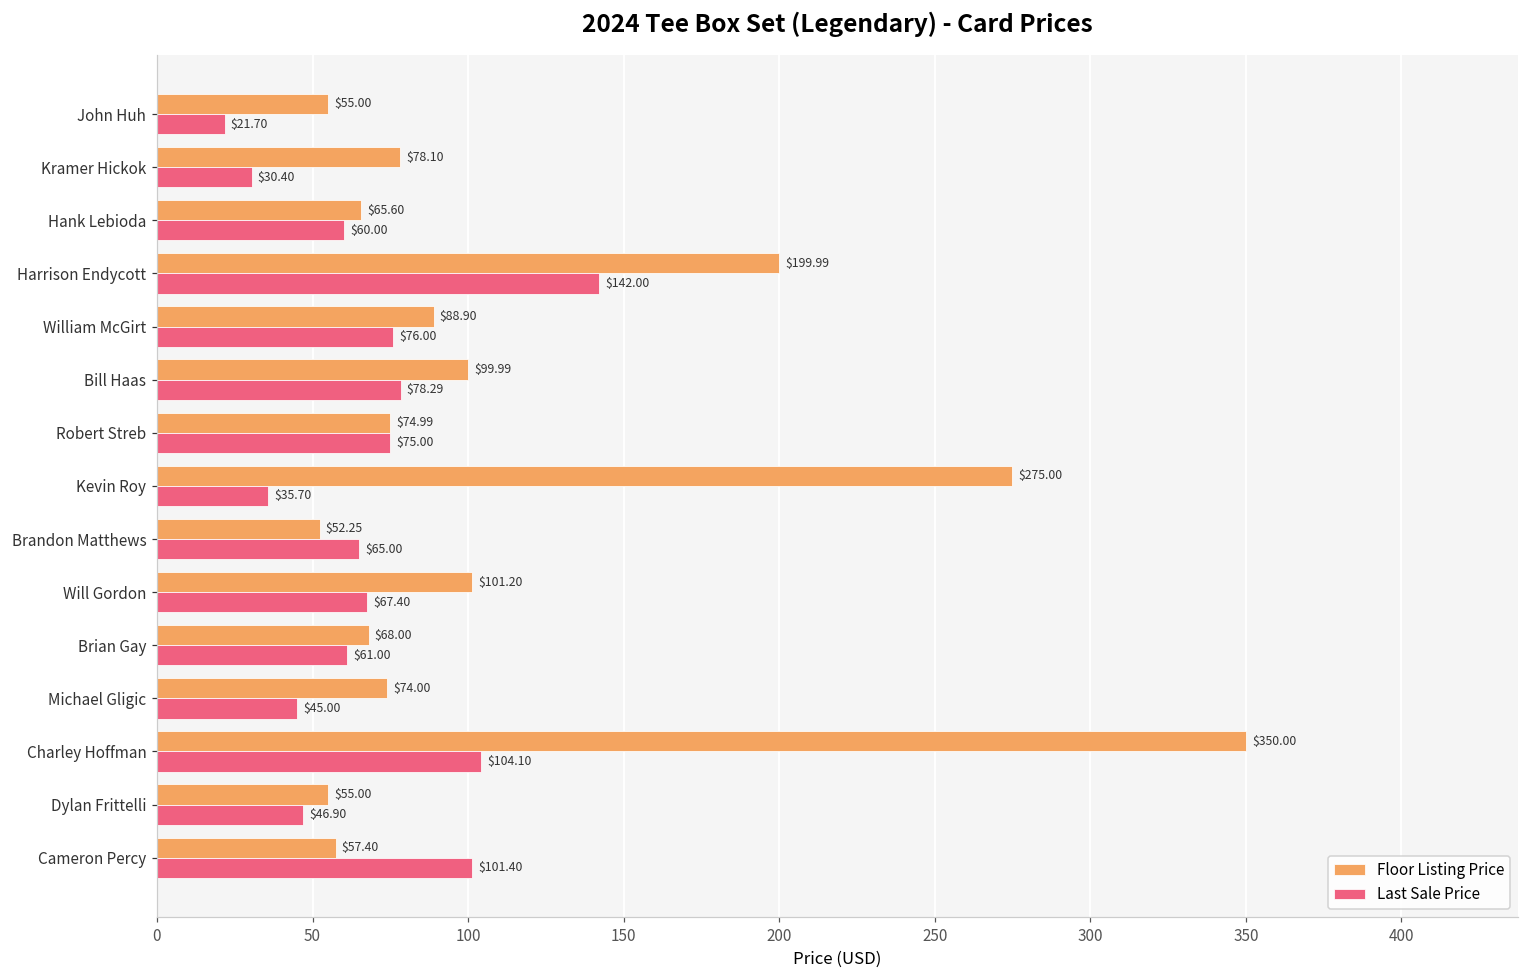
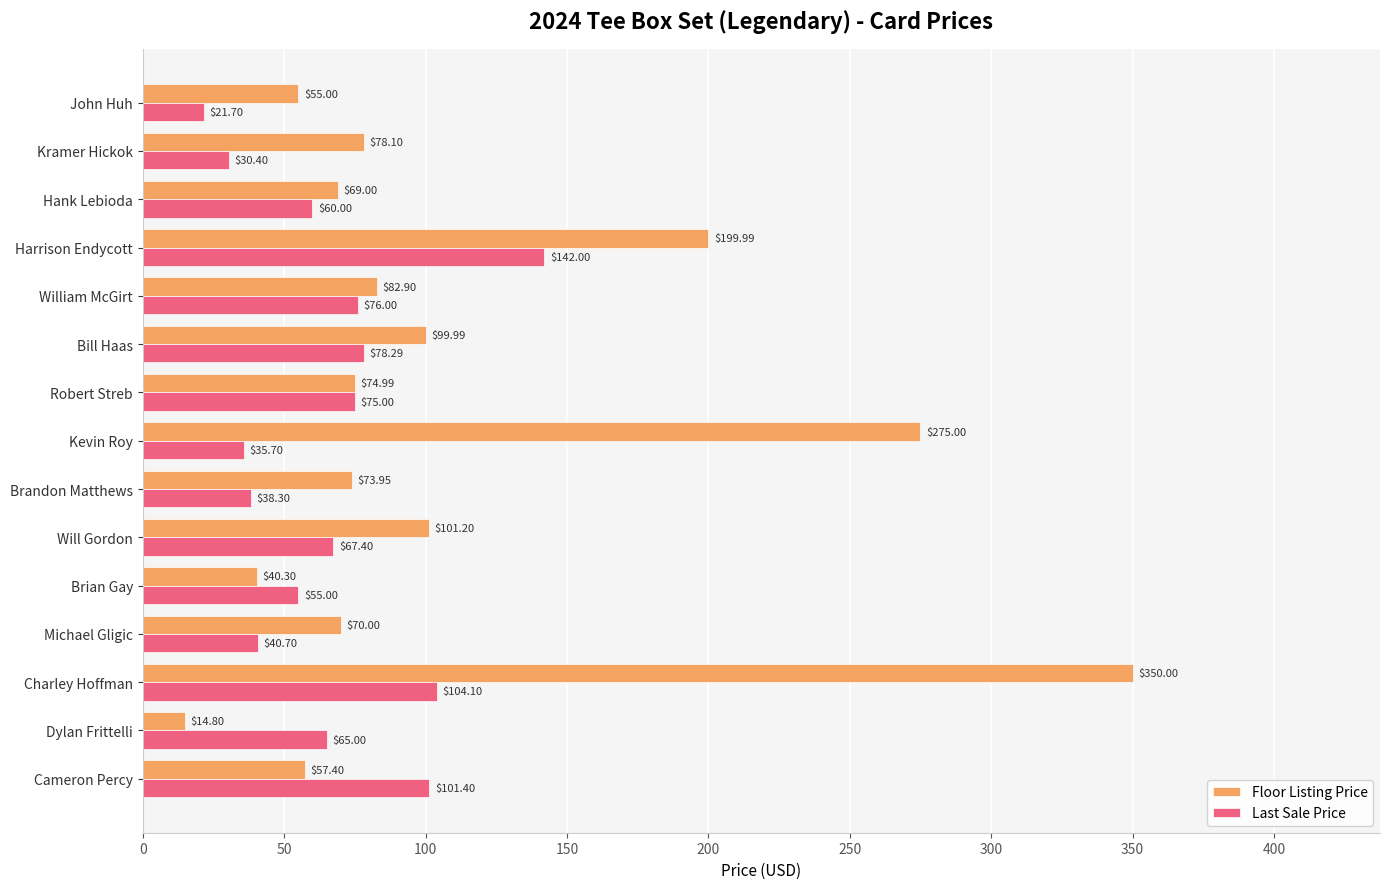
  {
    "Floor Listing Price": {
      "John Huh": "$55.00",
      "Kramer Hickok": "$78.10",
-     "Hank Lebioda": "$65.60",
+     "Hank Lebioda": "$69.00",
      "Harrison Endycott": "$199.99",
-     "William McGirt": "$88.90",
+     "William McGirt": "$82.90",
      "Bill Haas": "$99.99",
      "Robert Streb": "$74.99",
      "Kevin Roy": "$275.00",
-     "Brandon Matthews": "$52.25",
+     "Brandon Matthews": "$73.95",
      "Will Gordon": "$101.20",
-     "Brian Gay": "$68.00",
-     "Michael Gligic": "$74.00",
+     "Brian Gay": "$40.30",
+     "Michael Gligic": "$70.00",
      "Charley Hoffman": "$350.00",
-     "Dylan Frittelli": "$55.00",
+     "Dylan Frittelli": "$14.80",
      "Cameron Percy": "$57.40"
    },
    "Last Sale Price": {
      "John Huh": "$21.70",
      "Kramer Hickok": "$30.40",
      "Hank Lebioda": "$60.00",
      "Harrison Endycott": "$142.00",
      "William McGirt": "$76.00",
      "Bill Haas": "$78.29",
      "Robert Streb": "$75.00",
      "Kevin Roy": "$35.70",
-     "Brandon Matthews": "$65.00",
+     "Brandon Matthews": "$38.30",
      "Will Gordon": "$67.40",
-     "Brian Gay": "$61.00",
-     "Michael Gligic": "$45.00",
+     "Brian Gay": "$55.00",
+     "Michael Gligic": "$40.70",
      "Charley Hoffman": "$104.10",
-     "Dylan Frittelli": "$46.90",
+     "Dylan Frittelli": "$65.00",
      "Cameron Percy": "$101.40"
    }
  }
